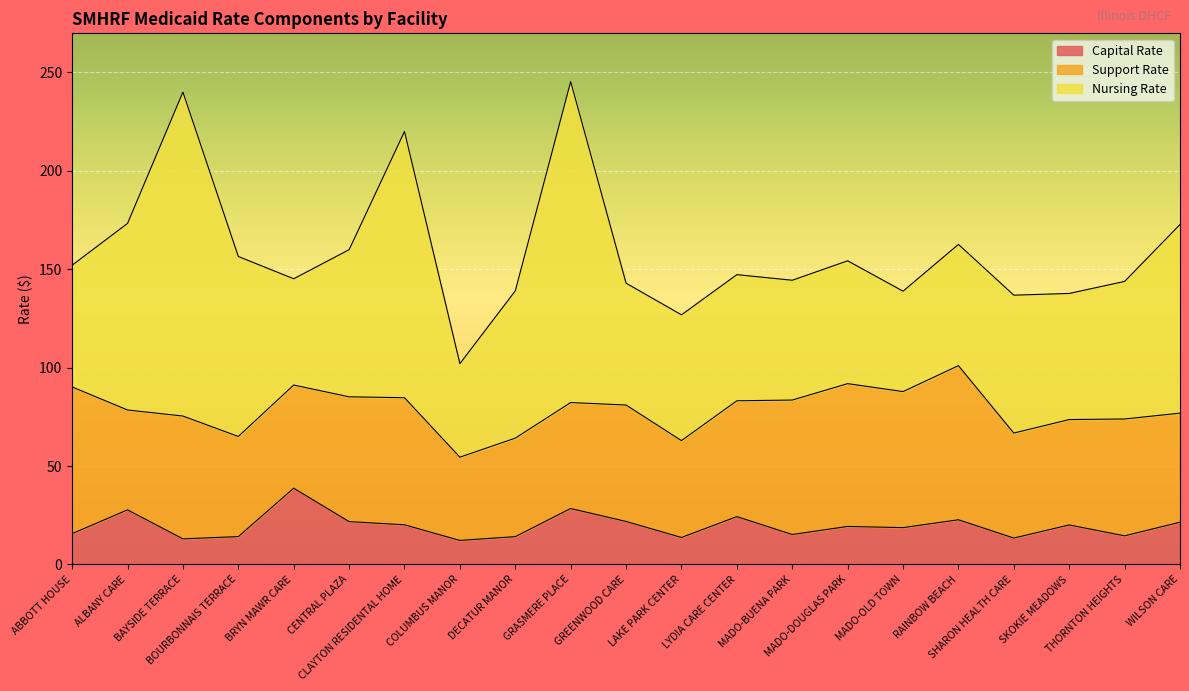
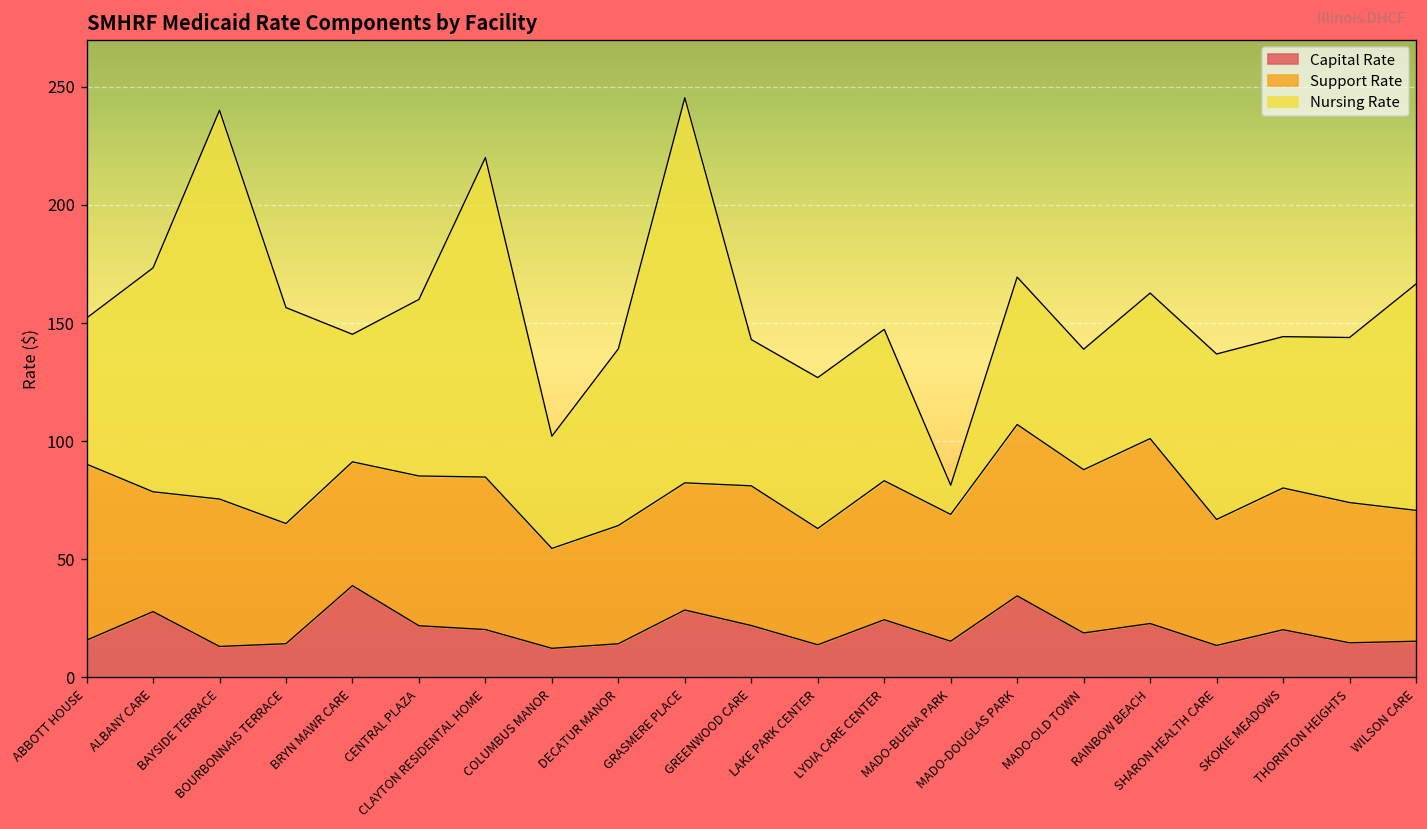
  {
    "Capital Rate": {
      "ABBOTT HOUSE": 16,
      "ALBANY CARE": 28,
      "BAYSIDE TERRACE": 13,
      "BOURBONNAIS TERRACE": 14,
      "BRYN MAWR CARE": 39,
      "CENTRAL PLAZA": 22,
      "CLAYTON RESIDENTAL HOME": 20,
      "COLUMBUS MANOR": 12,
      "DECATUR MANOR": 14,
      "GRASMERE PLACE": 28,
      "GREENWOOD CARE": 22,
      "LAKE PARK CENTER": 14,
      "LYDIA CARE CENTER": 24,
      "MADO-BUENA PARK": 15,
-     "MADO-DOUGLAS PARK": 19,
+     "MADO-DOUGLAS PARK": 34,
      "MADO-OLD TOWN": 19,
      "RAINBOW BEACH": 23,
      "SHARON HEALTH CARE": 13,
      "SKOKIE MEADOWS": 20,
      "THORNTON HEIGHTS": 15,
-     "WILSON CARE": 21
+     "WILSON CARE": 15
    },
    "Support Rate": {
      "ABBOTT HOUSE": 75,
      "ALBANY CARE": 51,
      "BAYSIDE TERRACE": 62,
      "BOURBONNAIS TERRACE": 51,
      "BRYN MAWR CARE": 52,
      "CENTRAL PLAZA": 63,
      "CLAYTON RESIDENTAL HOME": 65,
      "COLUMBUS MANOR": 42,
      "DECATUR MANOR": 50,
      "GRASMERE PLACE": 54,
      "GREENWOOD CARE": 59,
      "LAKE PARK CENTER": 49,
      "LYDIA CARE CENTER": 59,
-     "MADO-BUENA PARK": 68,
+     "MADO-BUENA PARK": 54,
      "MADO-DOUGLAS PARK": 73,
      "MADO-OLD TOWN": 69,
      "RAINBOW BEACH": 78,
      "SHARON HEALTH CARE": 53,
-     "SKOKIE MEADOWS": 54,
+     "SKOKIE MEADOWS": 60,
      "THORNTON HEIGHTS": 59,
      "WILSON CARE": 55
    },
    "Nursing Rate": {
      "ABBOTT HOUSE": 62,
      "ALBANY CARE": 95,
      "BAYSIDE TERRACE": 165,
      "BOURBONNAIS TERRACE": 91,
      "BRYN MAWR CARE": 54,
      "CENTRAL PLAZA": 75,
      "CLAYTON RESIDENTAL HOME": 135,
      "COLUMBUS MANOR": 48,
      "DECATUR MANOR": 75,
      "GRASMERE PLACE": 163,
      "GREENWOOD CARE": 62,
      "LAKE PARK CENTER": 64,
      "LYDIA CARE CENTER": 64,
-     "MADO-BUENA PARK": 61,
+     "MADO-BUENA PARK": 12,
      "MADO-DOUGLAS PARK": 62,
      "MADO-OLD TOWN": 51,
      "RAINBOW BEACH": 62,
      "SHARON HEALTH CARE": 70,
      "SKOKIE MEADOWS": 64,
      "THORNTON HEIGHTS": 70,
      "WILSON CARE": 96
    }
  }
